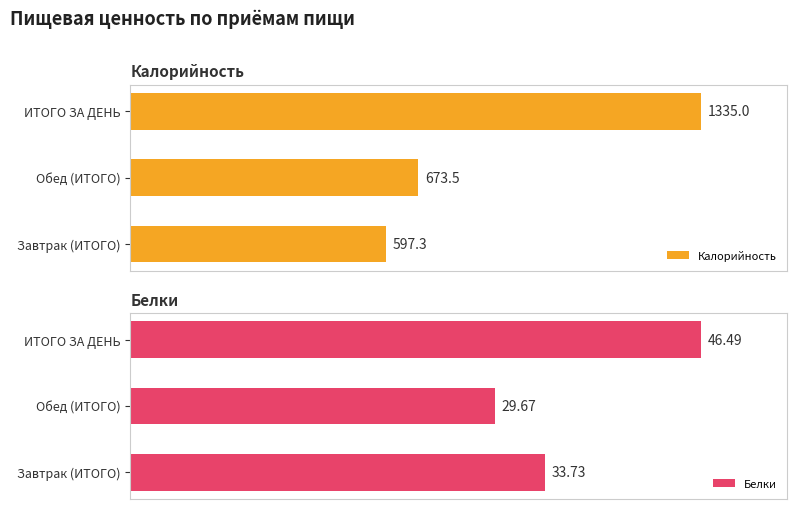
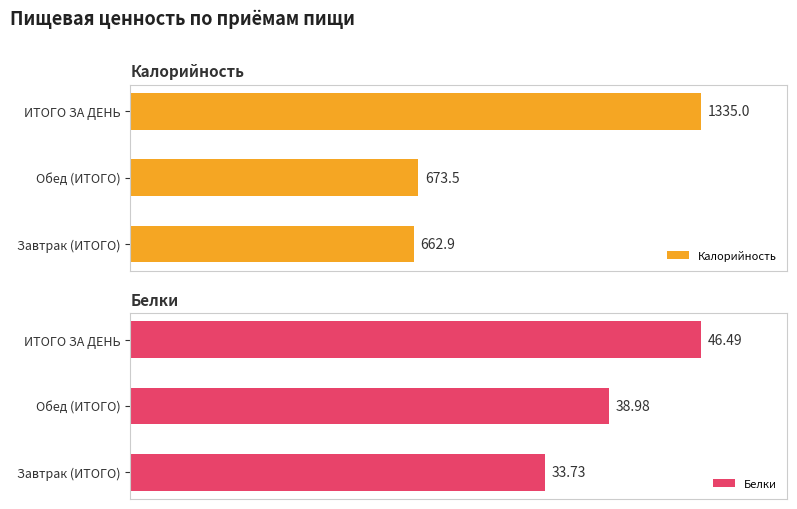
  {
    "Калорийность": {
      "ИТОГО ЗА ДЕНЬ": 1335.0,
      "Обед (ИТОГО)": 673.5,
-     "Завтрак (ИТОГО)": 597.3
+     "Завтрак (ИТОГО)": 662.9
    },
    "Белки": {
      "ИТОГО ЗА ДЕНЬ": 46.49,
-     "Обед (ИТОГО)": 29.67,
+     "Обед (ИТОГО)": 38.98,
      "Завтрак (ИТОГО)": 33.73
    }
  }
